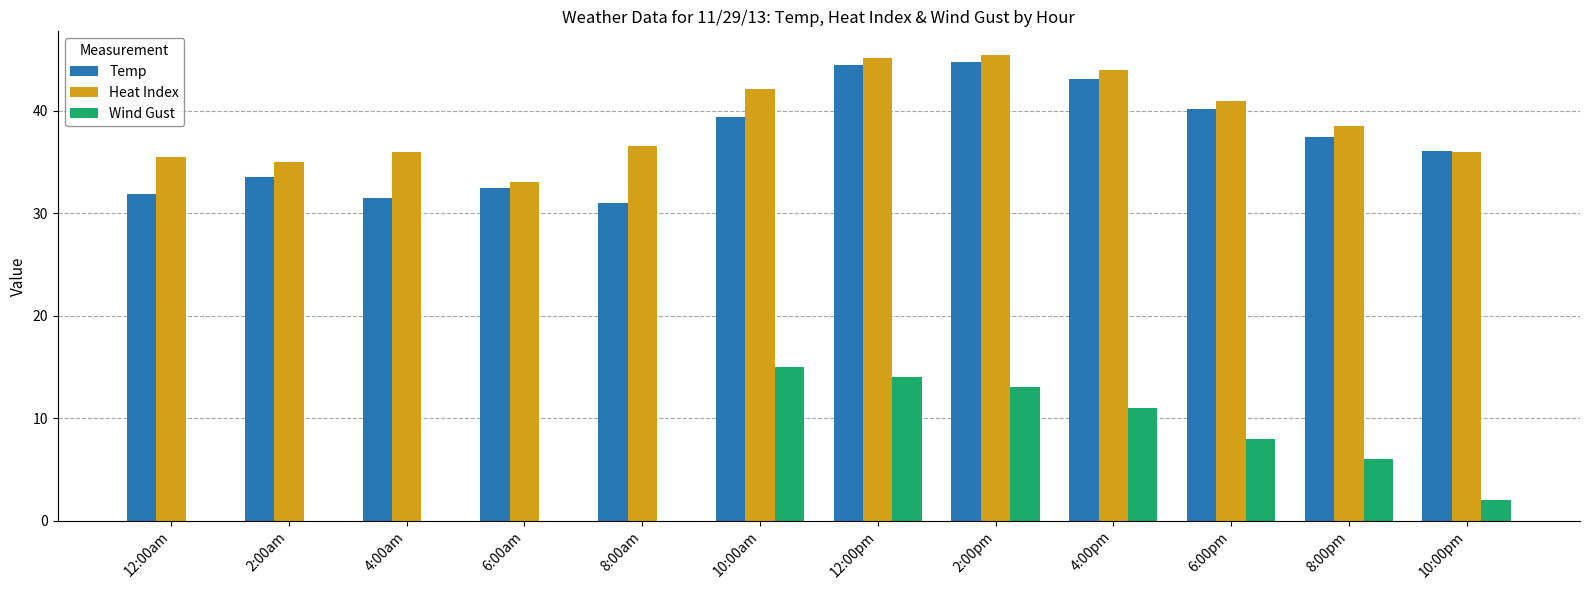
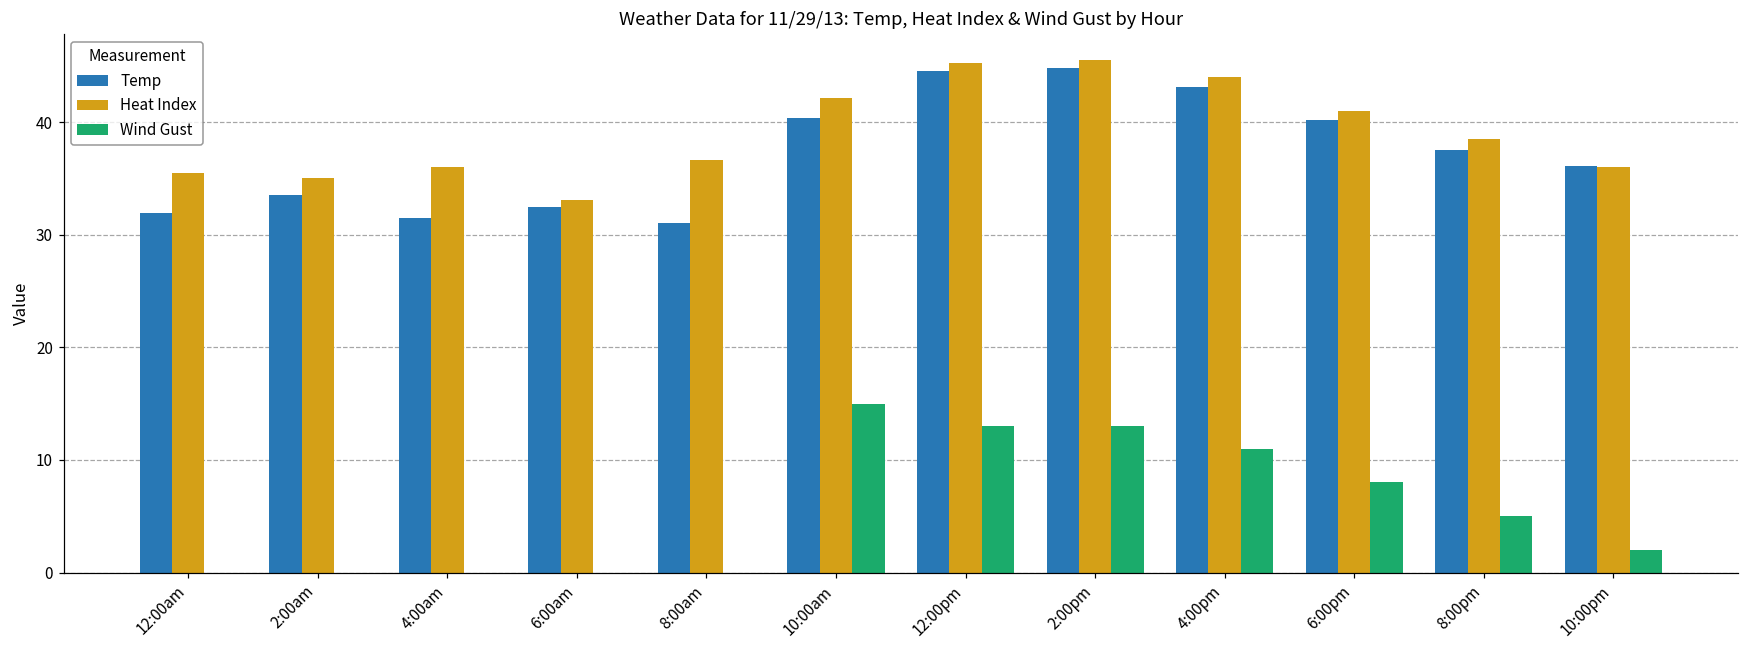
  {
    "Temp": {
      "12:00am": 31.9,
      "2:00am": 33.5,
      "4:00am": 31.5,
      "6:00am": 32.5,
      "8:00am": 31.0,
-     "10:00am": 39.4,
+     "10:00am": 40.4,
      "12:00pm": 44.5,
      "2:00pm": 44.8,
      "4:00pm": 43.1,
      "6:00pm": 40.2,
      "8:00pm": 37.5,
      "10:00pm": 36.1
    },
    "Heat Index": {
      "12:00am": 35.5,
      "2:00am": 35.0,
      "4:00am": 36.0,
      "6:00am": 33.1,
      "8:00am": 36.6,
      "10:00am": 42.1,
      "12:00pm": 45.2,
      "2:00pm": 45.5,
      "4:00pm": 44.0,
      "6:00pm": 41.0,
      "8:00pm": 38.5,
      "10:00pm": 36.0
    },
    "Wind Gust": {
      "12:00am": 0,
      "2:00am": 0,
      "4:00am": 0,
      "6:00am": 0,
      "8:00am": 0,
      "10:00am": 15,
-     "12:00pm": 14,
+     "12:00pm": 13,
      "2:00pm": 13,
      "4:00pm": 11,
      "6:00pm": 8,
-     "8:00pm": 6,
+     "8:00pm": 5,
      "10:00pm": 2
    }
  }
